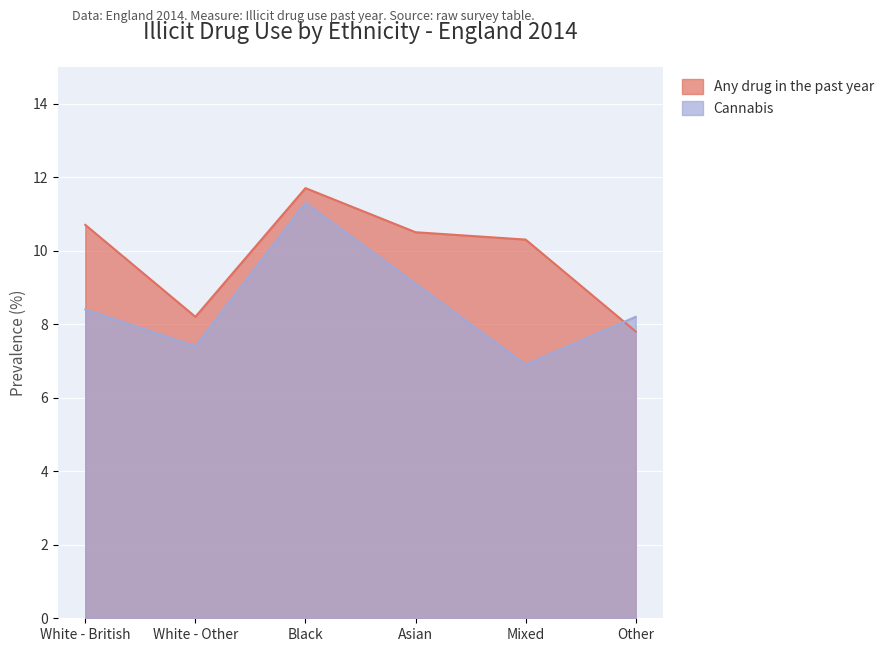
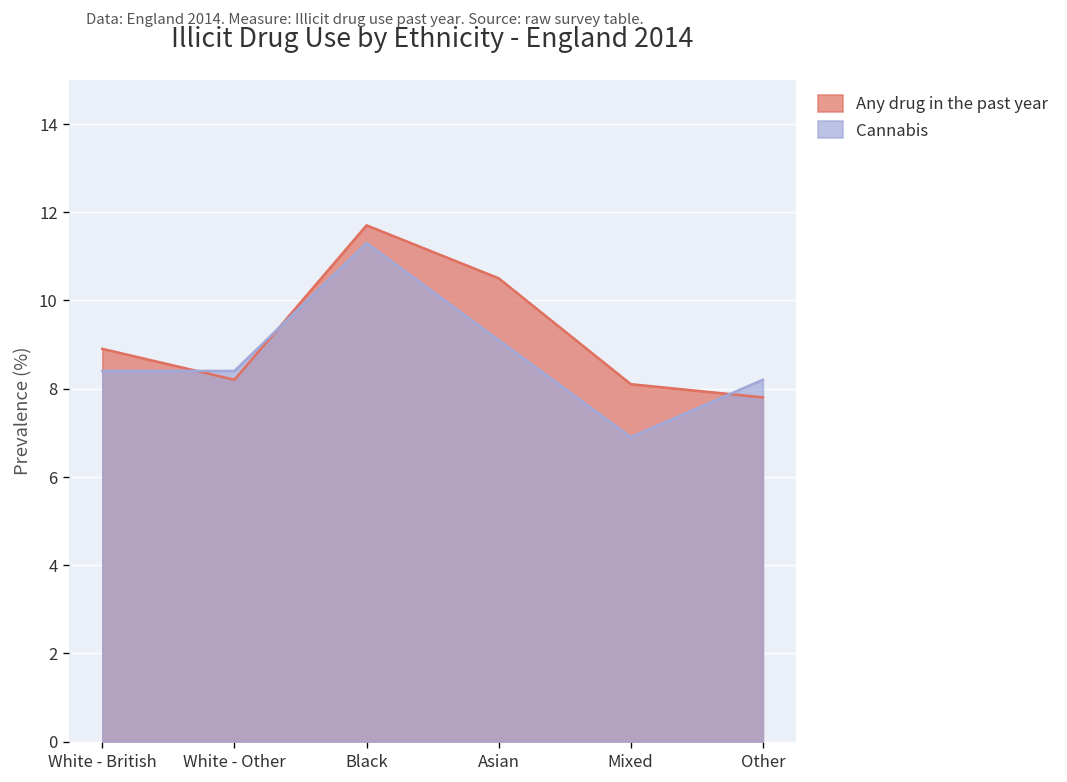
  {
    "Any drug in the past year": {
-     "White - British": 10.7,
+     "White - British": 8.9,
      "White - Other": 8.2,
      "Black": 11.7,
      "Asian": 10.5,
-     "Mixed": 10.3,
+     "Mixed": 8.1,
      "Other": 7.8
    },
    "Cannabis": {
      "White - British": 8.4,
-     "White - Other": 7.4,
+     "White - Other": 8.4,
      "Black": 11.3,
      "Asian": 9.1,
      "Mixed": 6.9,
      "Other": 8.2
    }
  }
